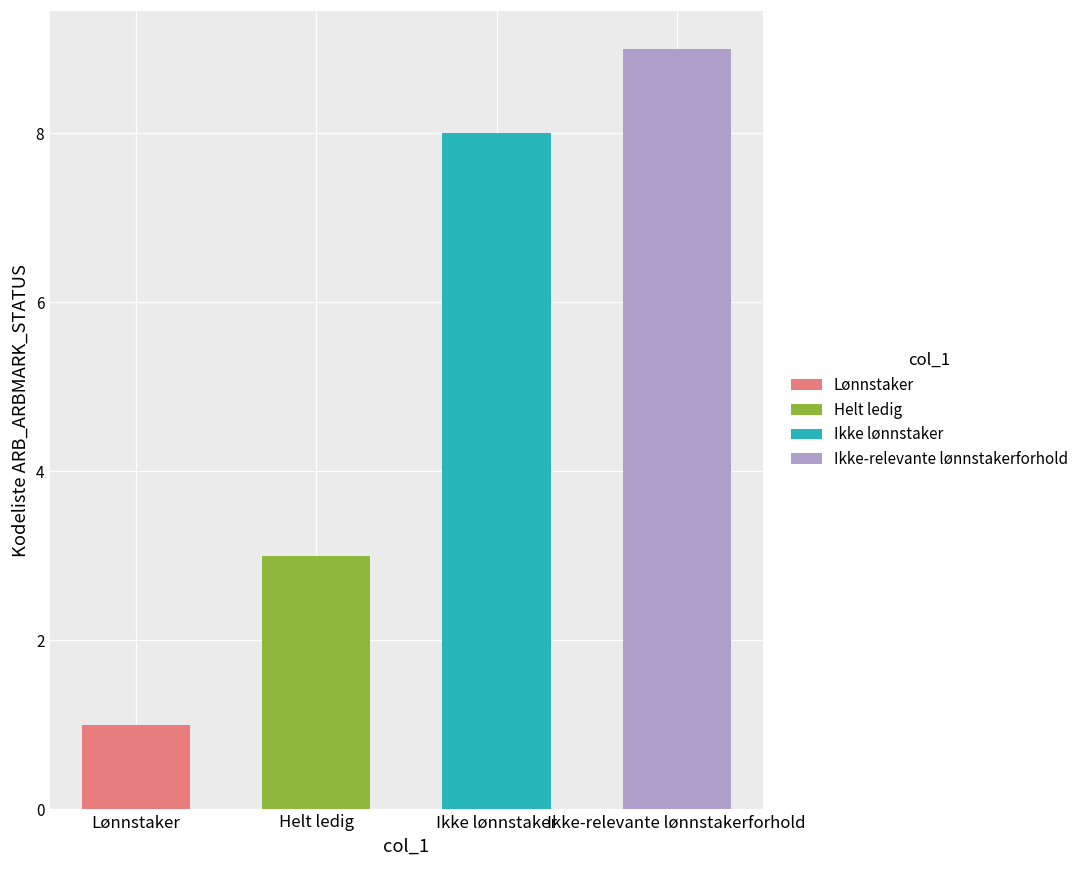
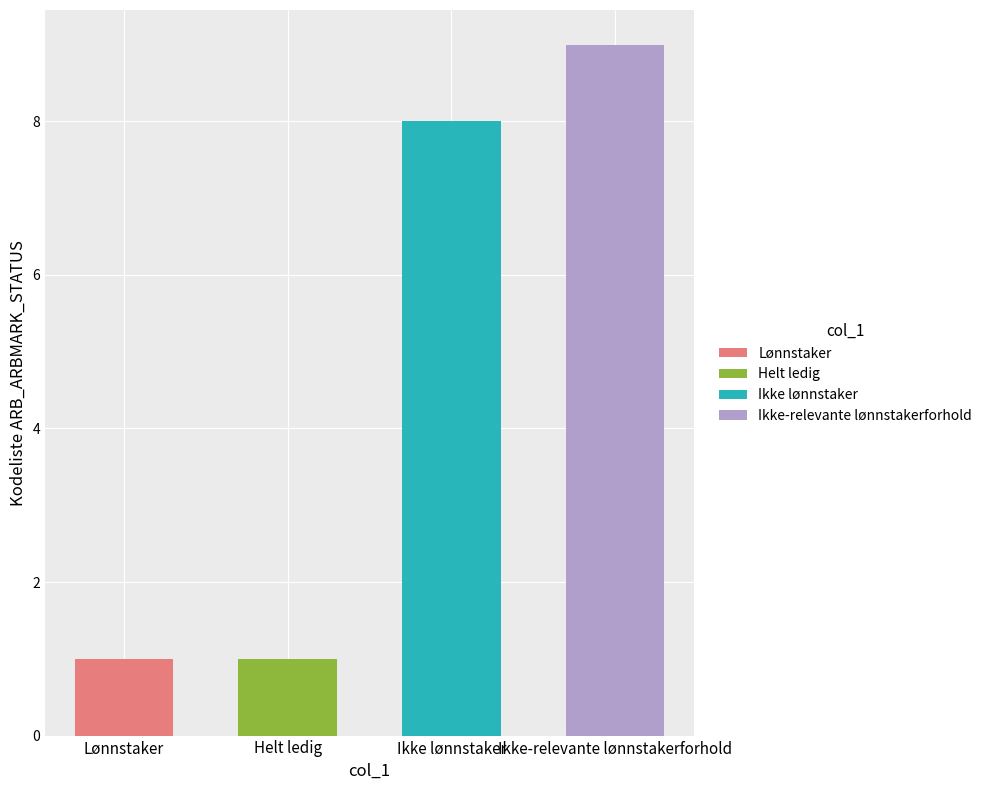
  {
    "Lønnstaker": 1,
-   "Helt ledig": 3,
+   "Helt ledig": 1,
    "Ikke lønnstaker": 8,
    "Ikke-relevante lønnstakerforhold": 9
  }
